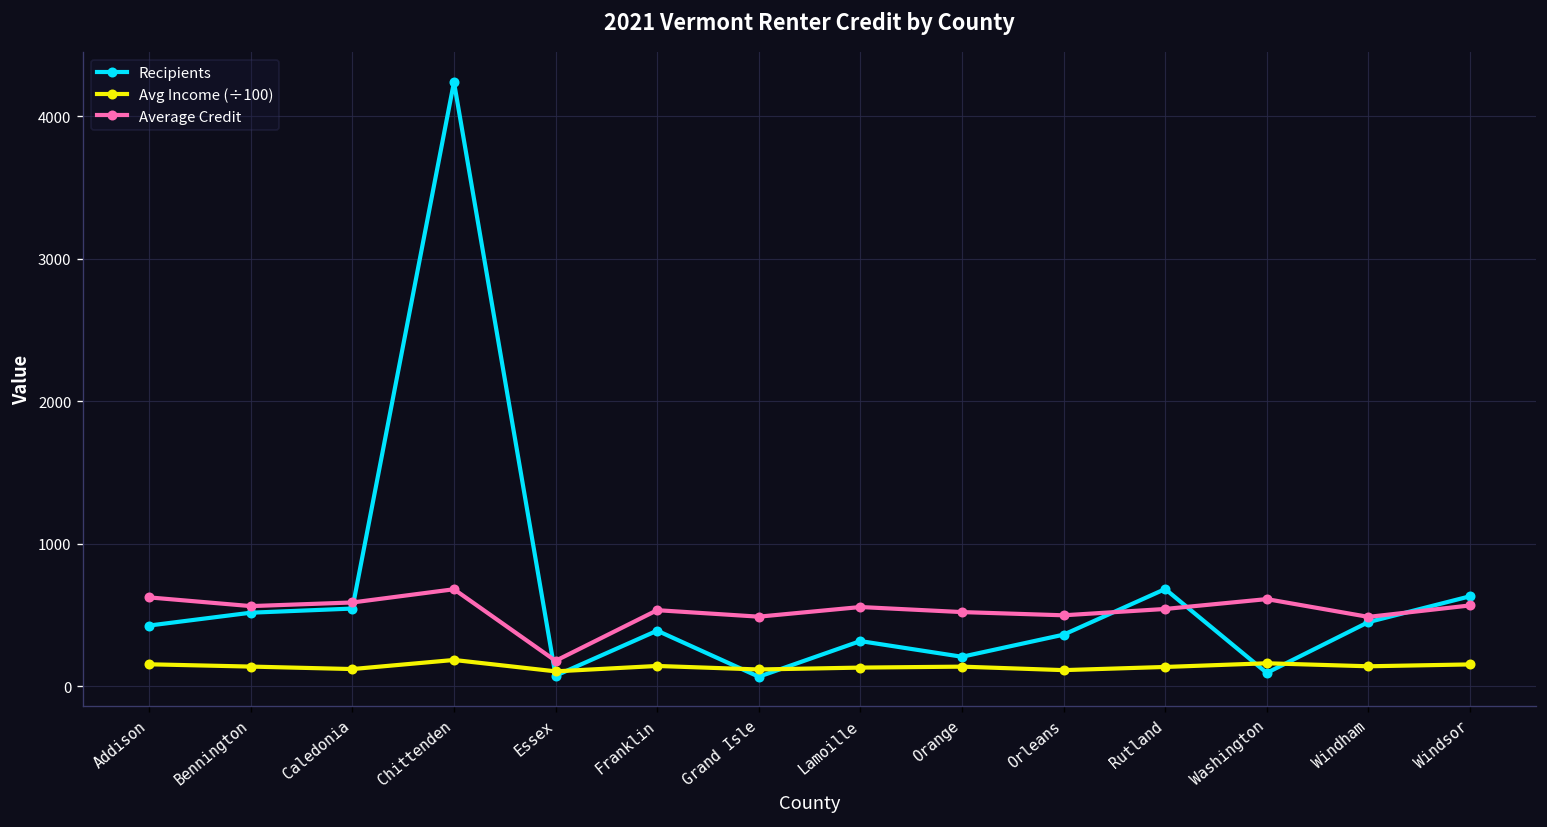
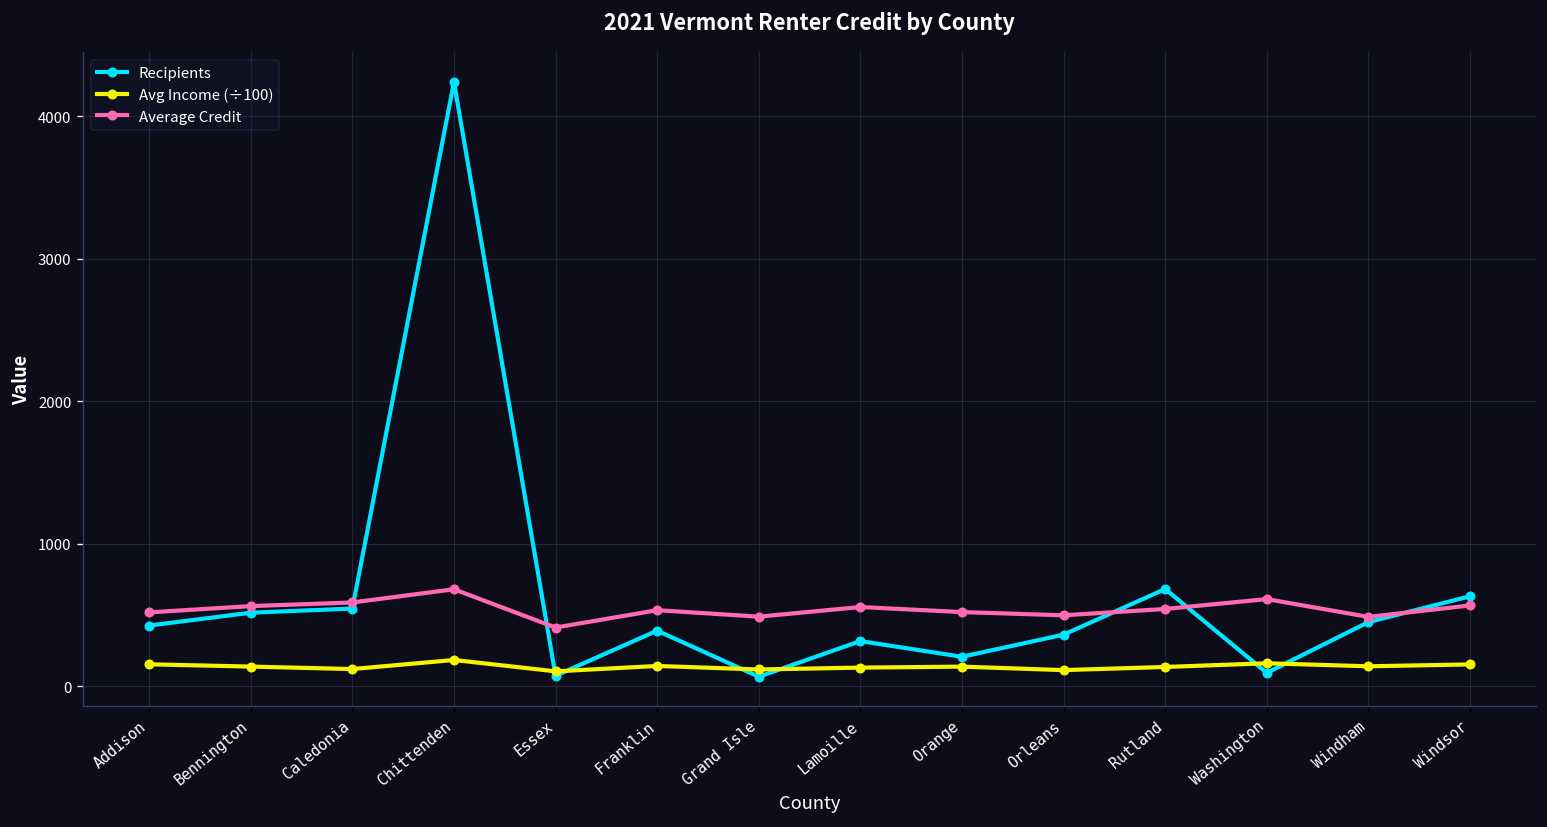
  {
    "Recipients": {
      "Addison": 430,
      "Bennington": 520,
      "Caledonia": 550,
      "Chittenden": 4240,
      "Essex": 80,
      "Franklin": 390,
      "Grand Isle": 70,
      "Lamoille": 320,
      "Orange": 210,
      "Orleans": 360,
      "Rutland": 680,
      "Washington": 100,
      "Windham": 450,
      "Windsor": 630
    },
    "Avg Income (÷100)": {
      "Addison": 160,
      "Bennington": 140,
      "Caledonia": 120,
      "Chittenden": 190,
      "Essex": 110,
      "Franklin": 140,
      "Grand Isle": 120,
      "Lamoille": 130,
      "Orange": 140,
      "Orleans": 110,
      "Rutland": 140,
      "Washington": 160,
      "Windham": 140,
      "Windsor": 150
    },
    "Average Credit": {
-     "Addison": 620,
+     "Addison": 520,
      "Bennington": 560,
      "Caledonia": 590,
      "Chittenden": 680,
-     "Essex": 180,
+     "Essex": 410,
      "Franklin": 530,
      "Grand Isle": 490,
      "Lamoille": 560,
      "Orange": 520,
      "Orleans": 500,
      "Rutland": 540,
      "Washington": 610,
      "Windham": 490,
      "Windsor": 570
    }
  }
